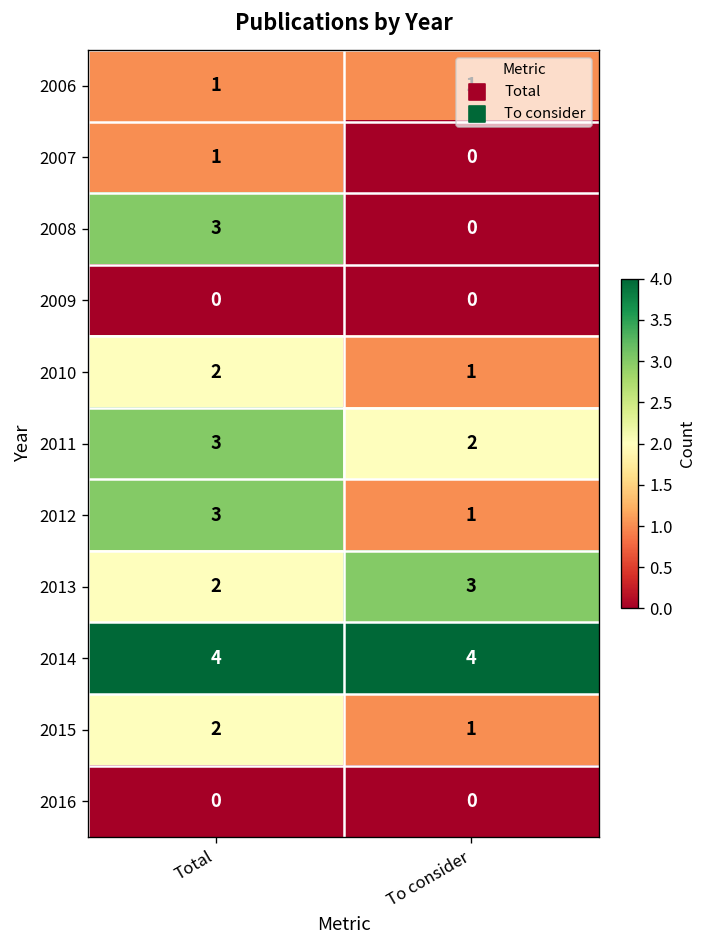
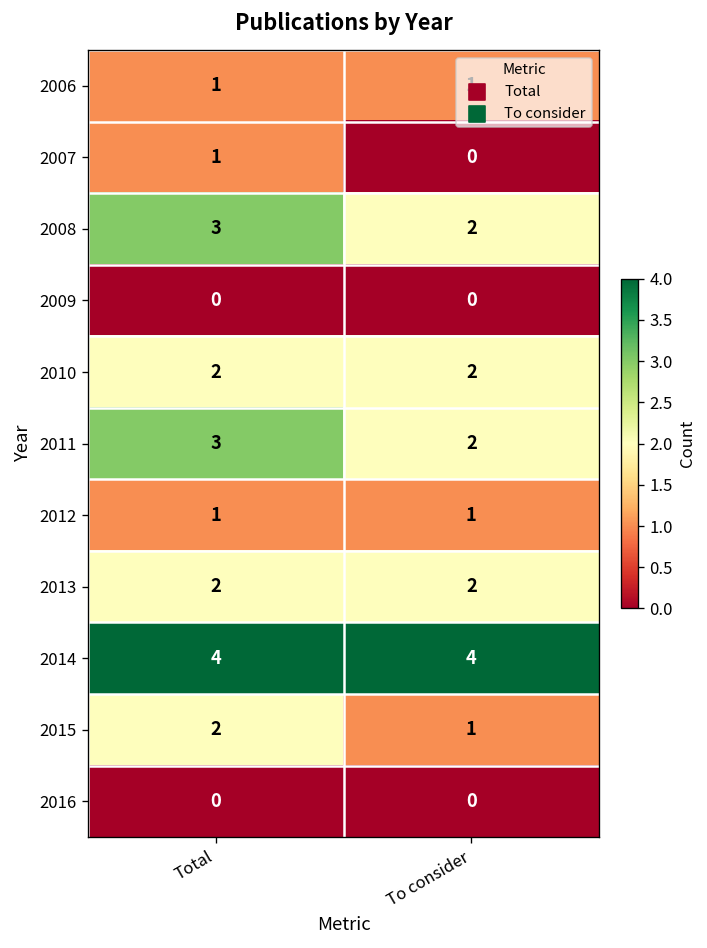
  {
    "2006": {
      "Total": 1
    },
    "2007": {
      "Total": 1,
      "To consider": 0
    },
    "2008": {
      "Total": 3,
-     "To consider": 0
+     "To consider": 2
    },
    "2009": {
      "Total": 0,
      "To consider": 0
    },
    "2010": {
      "Total": 2,
-     "To consider": 1
+     "To consider": 2
    },
    "2011": {
      "Total": 3,
      "To consider": 2
    },
    "2012": {
-     "Total": 3,
+     "Total": 1,
      "To consider": 1
    },
    "2013": {
      "Total": 2,
-     "To consider": 3
+     "To consider": 2
    },
    "2014": {
      "Total": 4,
      "To consider": 4
    },
    "2015": {
      "Total": 2,
      "To consider": 1
    },
    "2016": {
      "Total": 0,
      "To consider": 0
    }
  }
